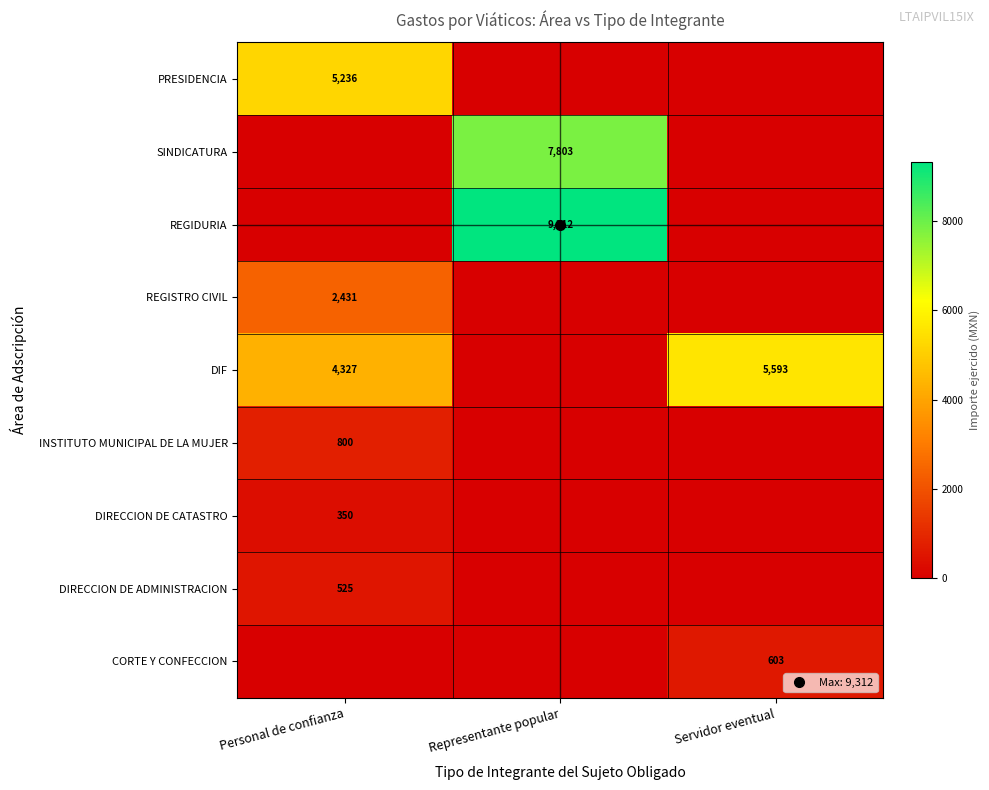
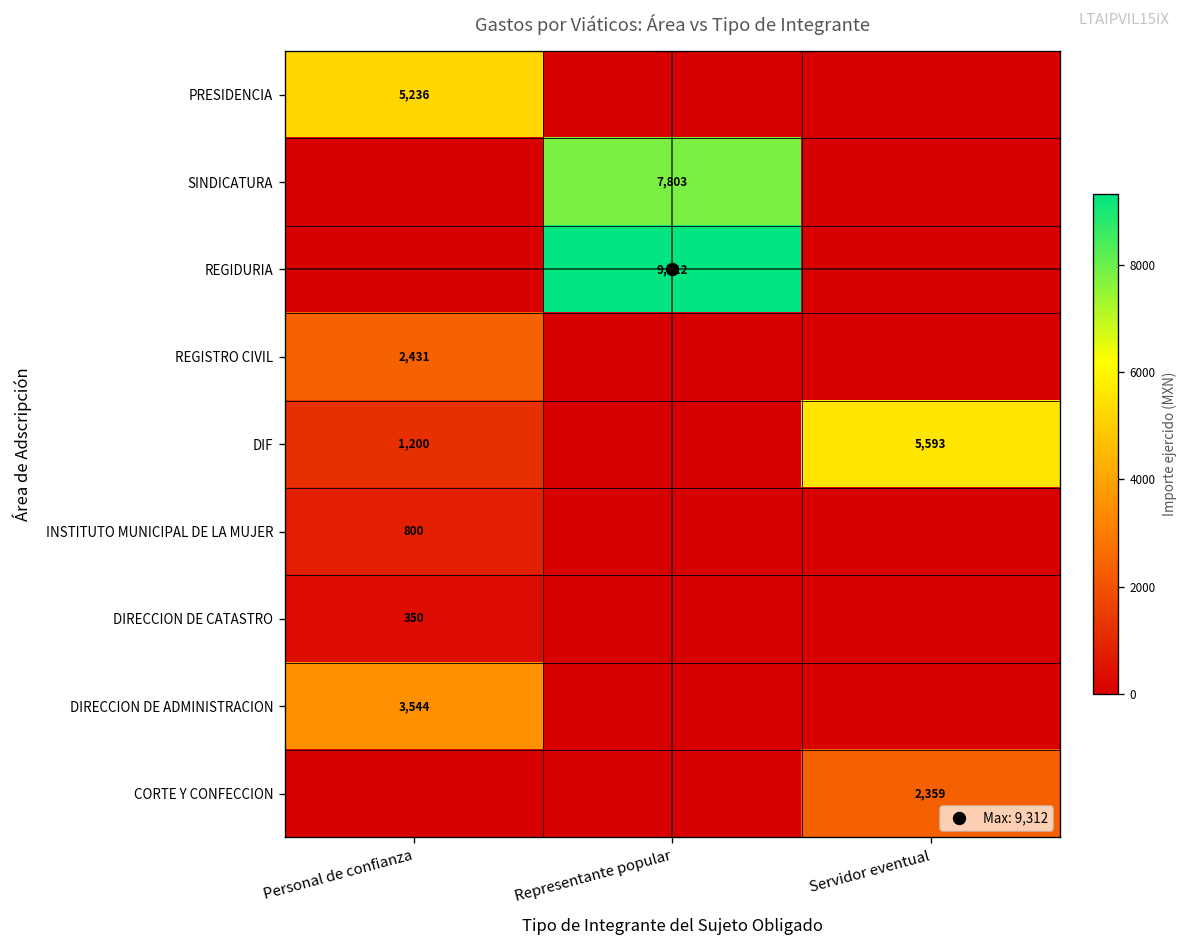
  {
    "PRESIDENCIA": {
      "Personal de confianza": "5,236"
    },
    "SINDICATURA": {
      "Representante popular": "7,803"
    },
    "REGISTRO CIVIL": {
      "Personal de confianza": "2,431"
    },
    "DIF": {
-     "Personal de confianza": "4,327",
+     "Personal de confianza": "1,200",
      "Servidor eventual": "5,593"
    },
    "INSTITUTO MUNICIPAL DE LA MUJER": {
      "Personal de confianza": "800"
    },
    "DIRECCION DE CATASTRO": {
      "Personal de confianza": "350"
    },
    "DIRECCION DE ADMINISTRACION": {
-     "Personal de confianza": "525"
+     "Personal de confianza": "3,544"
    },
    "CORTE Y CONFECCION": {
-     "Servidor eventual": "603"
+     "Servidor eventual": "2,359"
    }
  }
